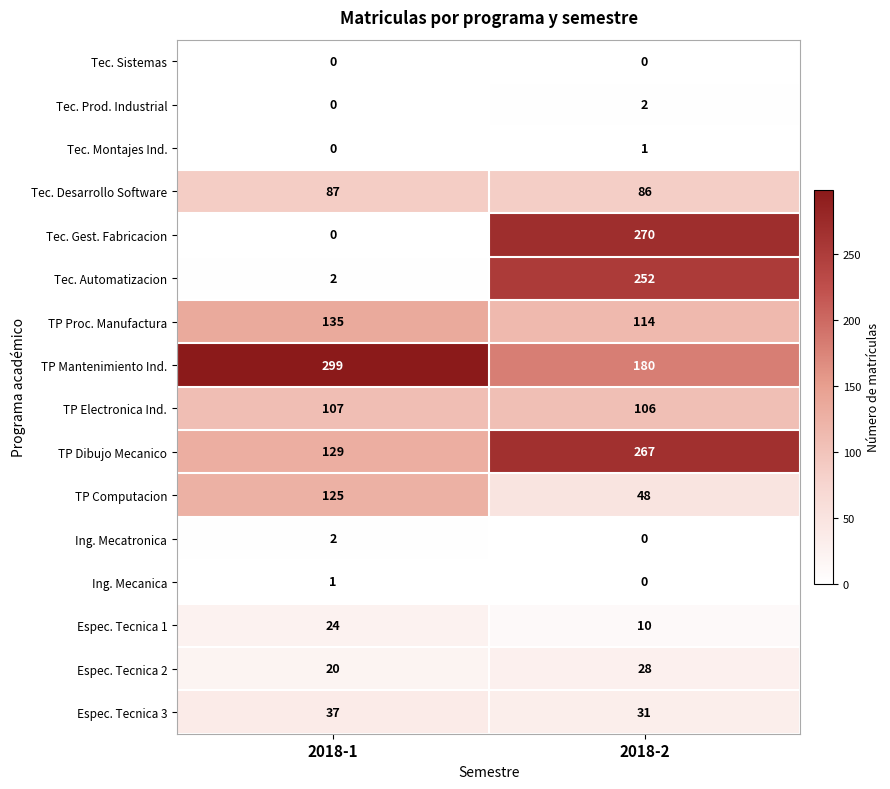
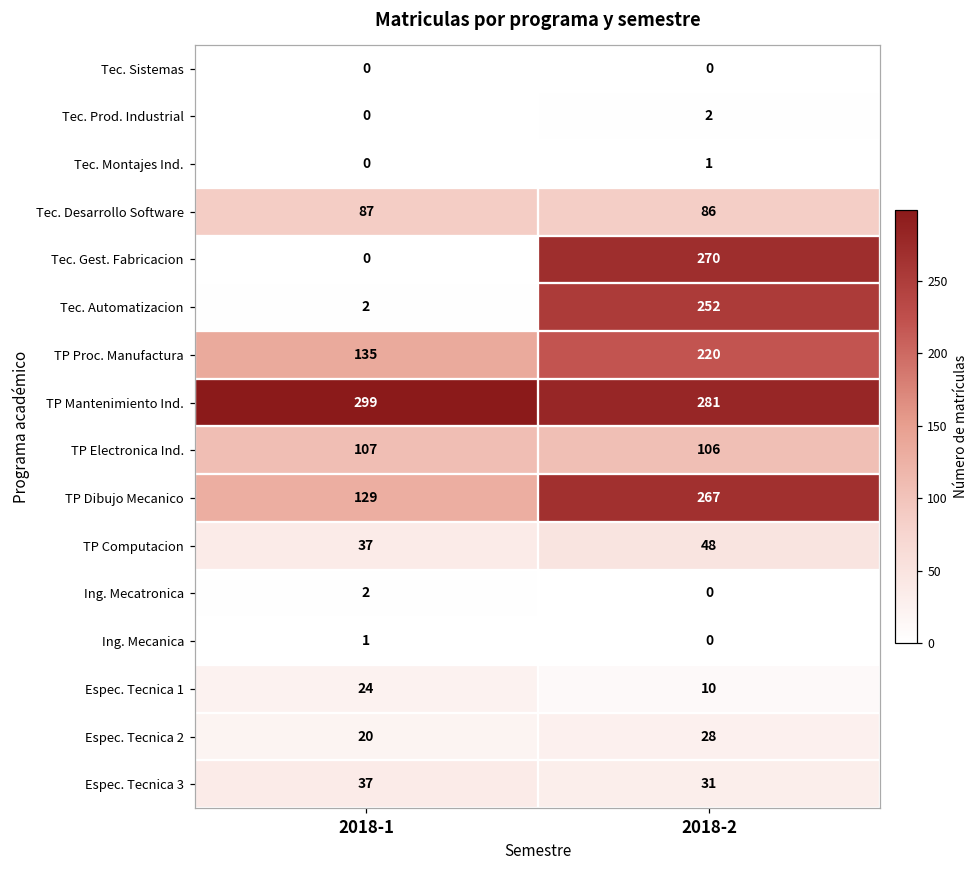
  {
    "Tec. Sistemas": {
      "2018-1": 0,
      "2018-2": 0
    },
    "Tec. Prod. Industrial": {
      "2018-1": 0,
      "2018-2": 2
    },
    "Tec. Montajes Ind.": {
      "2018-1": 0,
      "2018-2": 1
    },
    "Tec. Desarrollo Software": {
      "2018-1": 87,
      "2018-2": 86
    },
    "Tec. Gest. Fabricacion": {
      "2018-1": 0,
      "2018-2": 270
    },
    "Tec. Automatizacion": {
      "2018-1": 2,
      "2018-2": 252
    },
    "TP Proc. Manufactura": {
      "2018-1": 135,
-     "2018-2": 114
+     "2018-2": 220
    },
    "TP Mantenimiento Ind.": {
      "2018-1": 299,
-     "2018-2": 180
+     "2018-2": 281
    },
    "TP Electronica Ind.": {
      "2018-1": 107,
      "2018-2": 106
    },
    "TP Dibujo Mecanico": {
      "2018-1": 129,
      "2018-2": 267
    },
    "TP Computacion": {
-     "2018-1": 125,
+     "2018-1": 37,
      "2018-2": 48
    },
    "Ing. Mecatronica": {
      "2018-1": 2,
      "2018-2": 0
    },
    "Ing. Mecanica": {
      "2018-1": 1,
      "2018-2": 0
    },
    "Espec. Tecnica 1": {
      "2018-1": 24,
      "2018-2": 10
    },
    "Espec. Tecnica 2": {
      "2018-1": 20,
      "2018-2": 28
    },
    "Espec. Tecnica 3": {
      "2018-1": 37,
      "2018-2": 31
    }
  }
